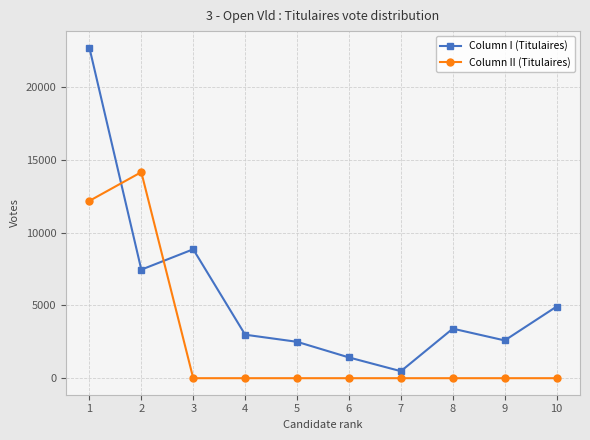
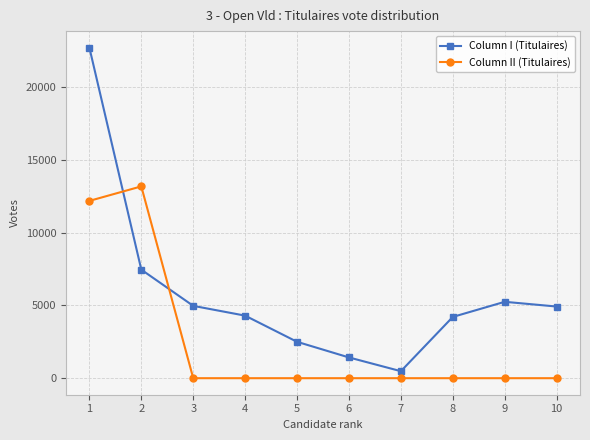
  {
    "Column I (Titulaires)": {
      "1": 22700,
      "2": 7500,
-     "3": 8900,
-     "4": 3000,
+     "3": 5000,
+     "4": 4300,
      "5": 2500,
      "6": 1400,
      "7": 500,
-     "8": 3400,
-     "9": 2600,
+     "8": 4200,
+     "9": 5300,
      "10": 4900
    },
    "Column II (Titulaires)": {
      "1": 12200,
-     "2": 14200,
+     "2": 13200,
      "3": 0,
      "4": 0,
      "5": 0,
      "6": 0,
      "7": 0,
      "8": 0,
      "9": 0,
      "10": 0
    }
  }
